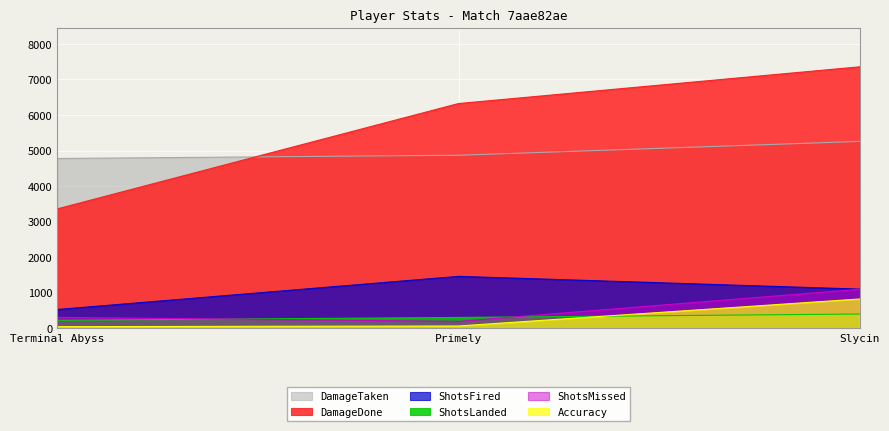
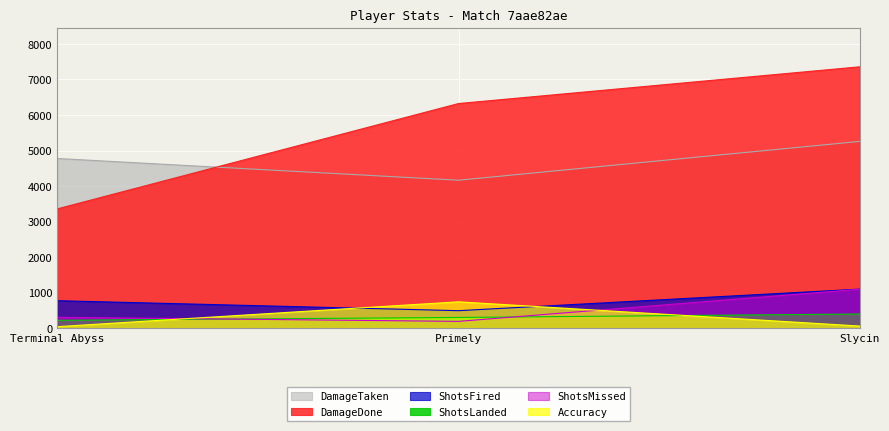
  {
    "DamageTaken": {
      "Terminal Abyss": 4800,
-     "Primely": 4900,
+     "Primely": 4200,
      "Slycin": 5300
    },
    "DamageDone": {
      "Terminal Abyss": 3400,
      "Primely": 6300,
      "Slycin": 7400
    },
    "ShotsFired": {
-     "Terminal Abyss": 500,
-     "Primely": 1500
+     "Terminal Abyss": 800,
+     "Primely": 500
    },
    "ShotsLanded": {
      "Terminal Abyss": 200,
      "Primely": 300,
      "Slycin": 400
    },
    "ShotsMissed": {
      "Terminal Abyss": 300,
      "Primely": 200
    },
    "Accuracy": {
      "Terminal Abyss": 0,
-     "Primely": 100,
-     "Slycin": 800
+     "Primely": 700,
+     "Slycin": 100
    }
  }
